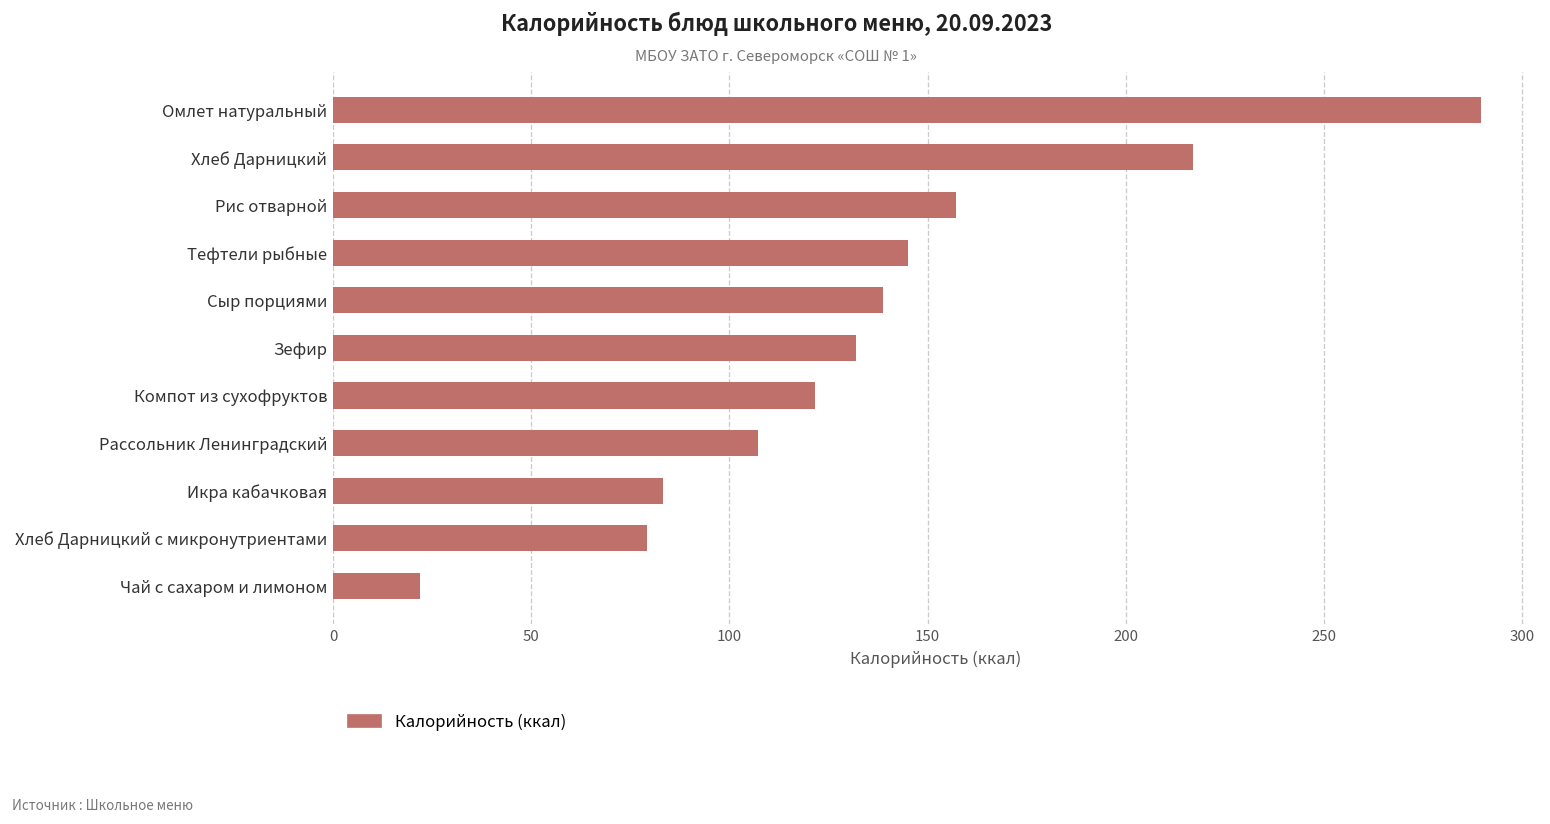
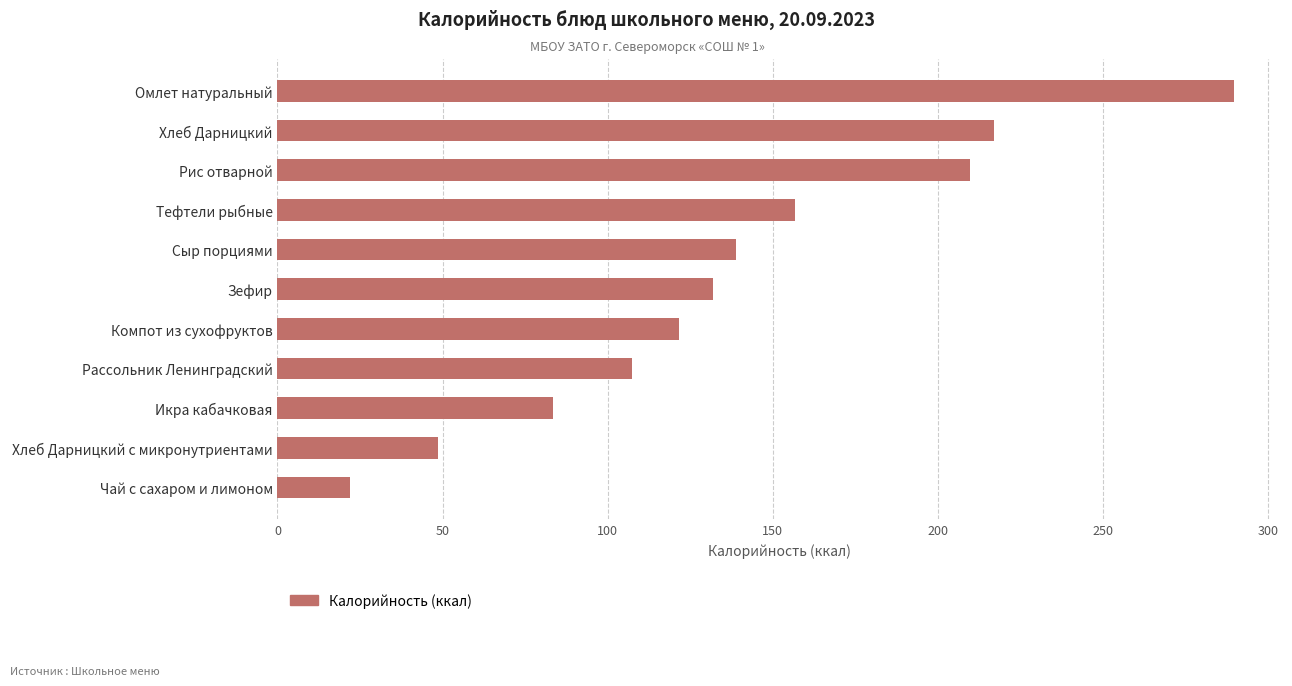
  {
    "Омлет натуральный": 290,
    "Хлеб Дарницкий": 217,
-   "Рис отварной": 157,
-   "Тефтели рыбные": 145,
+   "Рис отварной": 210,
+   "Тефтели рыбные": 157,
    "Сыр порциями": 139,
    "Зефир": 132,
    "Компот из сухофруктов": 122,
    "Рассольник Ленинградский": 107,
    "Икра кабачковая": 83,
-   "Хлеб Дарницкий с микронутриентами": 79,
+   "Хлеб Дарницкий с микронутриентами": 49,
    "Чай с сахаром и лимоном": 22
  }
